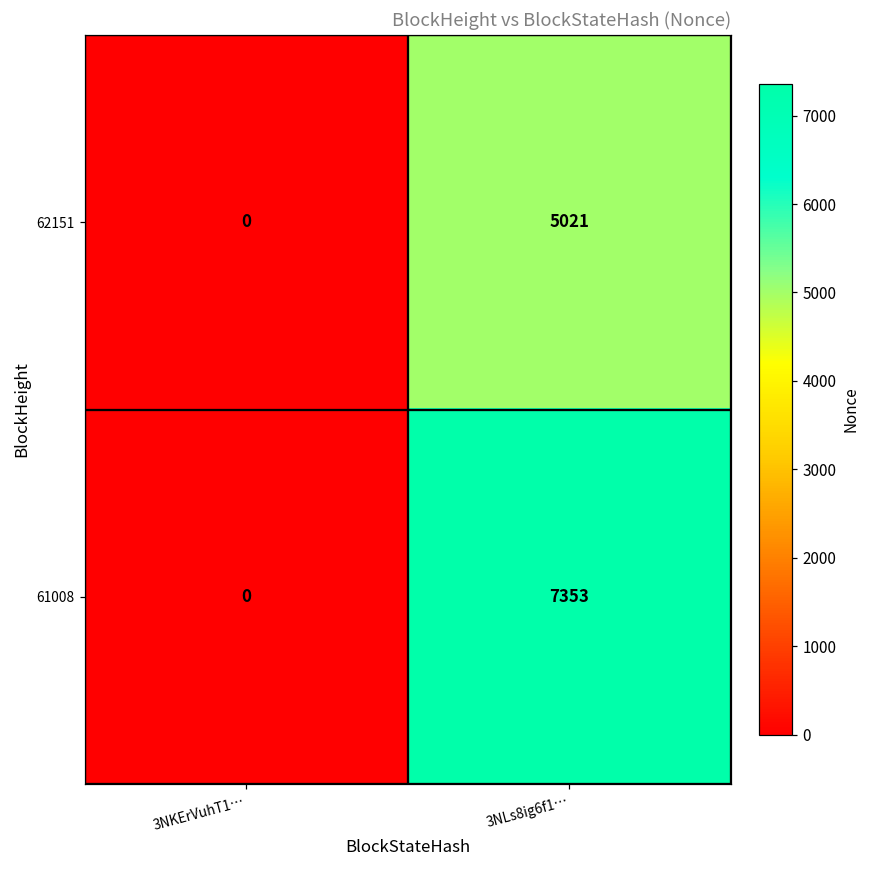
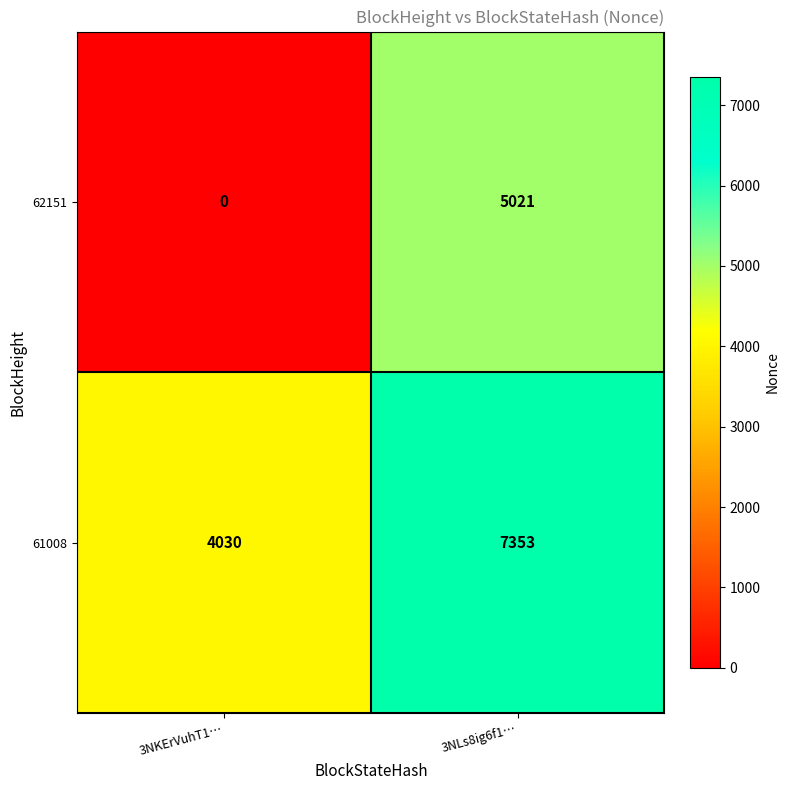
  {
    "62151": {
      "3NKErVuhT1…": 0,
      "3NLs8ig6f1…": 5021
    },
    "61008": {
-     "3NKErVuhT1…": 0,
+     "3NKErVuhT1…": 4030,
      "3NLs8ig6f1…": 7353
    }
  }
